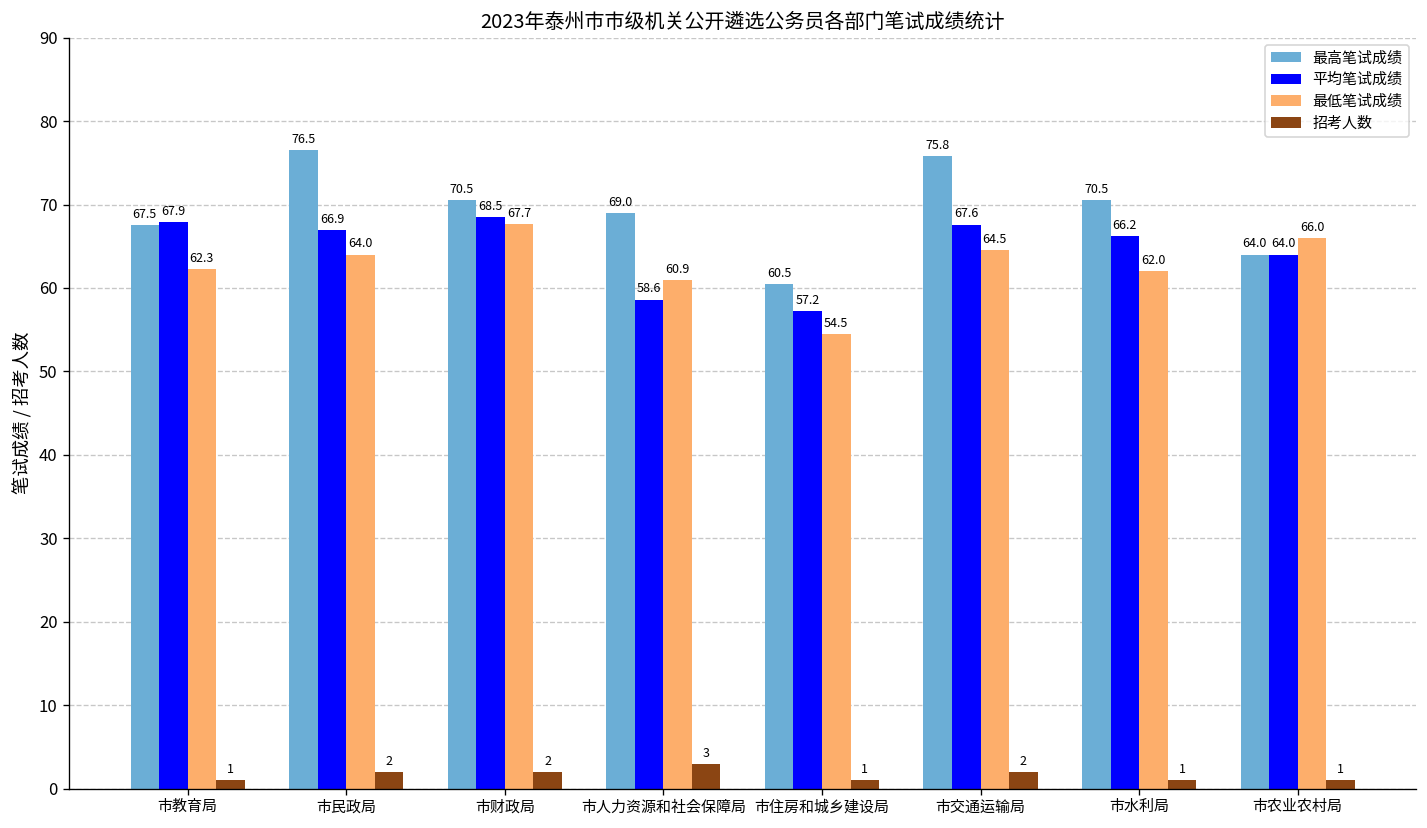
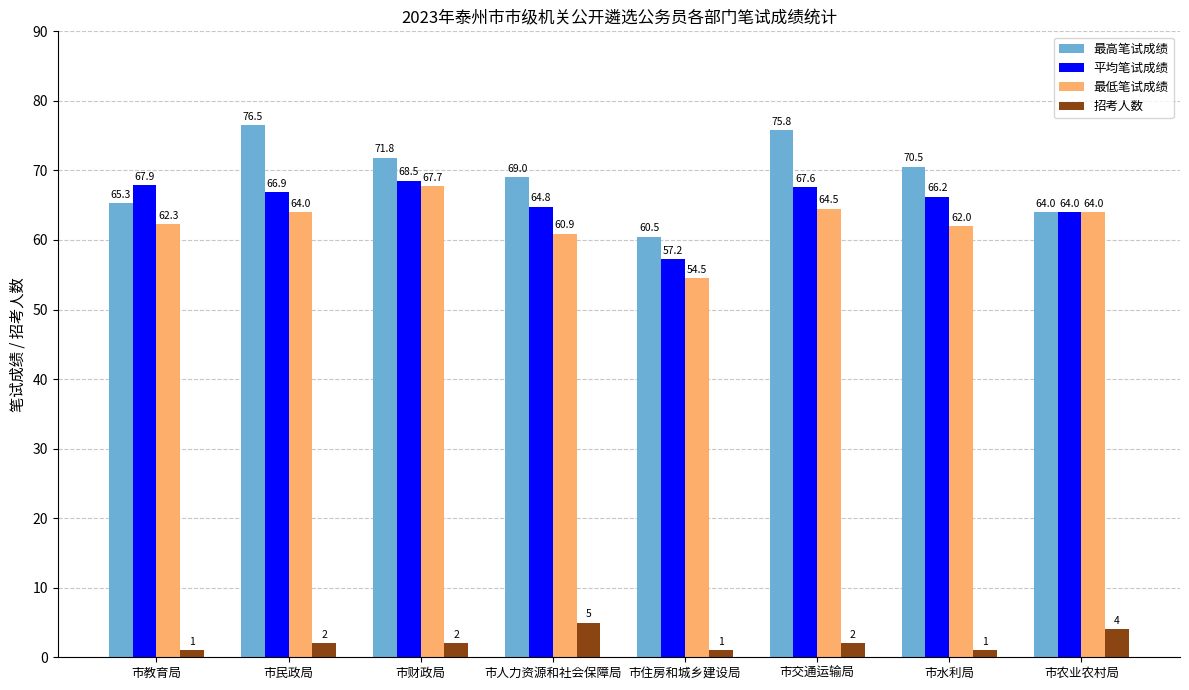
  {
    "最高笔试成绩": {
-     "市教育局": 67.5,
+     "市教育局": 65.3,
      "市民政局": 76.5,
-     "市财政局": 70.5,
+     "市财政局": 71.8,
      "市人力资源和社会保障局": 69.0,
      "市住房和城乡建设局": 60.5,
      "市交通运输局": 75.8,
      "市水利局": 70.5,
      "市农业农村局": 64.0
    },
    "平均笔试成绩": {
      "市教育局": 67.9,
      "市民政局": 66.9,
      "市财政局": 68.5,
-     "市人力资源和社会保障局": 58.6,
+     "市人力资源和社会保障局": 64.8,
      "市住房和城乡建设局": 57.2,
      "市交通运输局": 67.6,
      "市水利局": 66.2,
      "市农业农村局": 64.0
    },
    "最低笔试成绩": {
      "市教育局": 62.3,
      "市民政局": 64.0,
      "市财政局": 67.7,
      "市人力资源和社会保障局": 60.9,
      "市住房和城乡建设局": 54.5,
      "市交通运输局": 64.5,
      "市水利局": 62.0,
-     "市农业农村局": 66.0
+     "市农业农村局": 64.0
    },
    "招考人数": {
      "市教育局": 1,
      "市民政局": 2,
      "市财政局": 2,
-     "市人力资源和社会保障局": 3,
+     "市人力资源和社会保障局": 5,
      "市住房和城乡建设局": 1,
      "市交通运输局": 2,
      "市水利局": 1,
-     "市农业农村局": 1
+     "市农业农村局": 4
    }
  }
